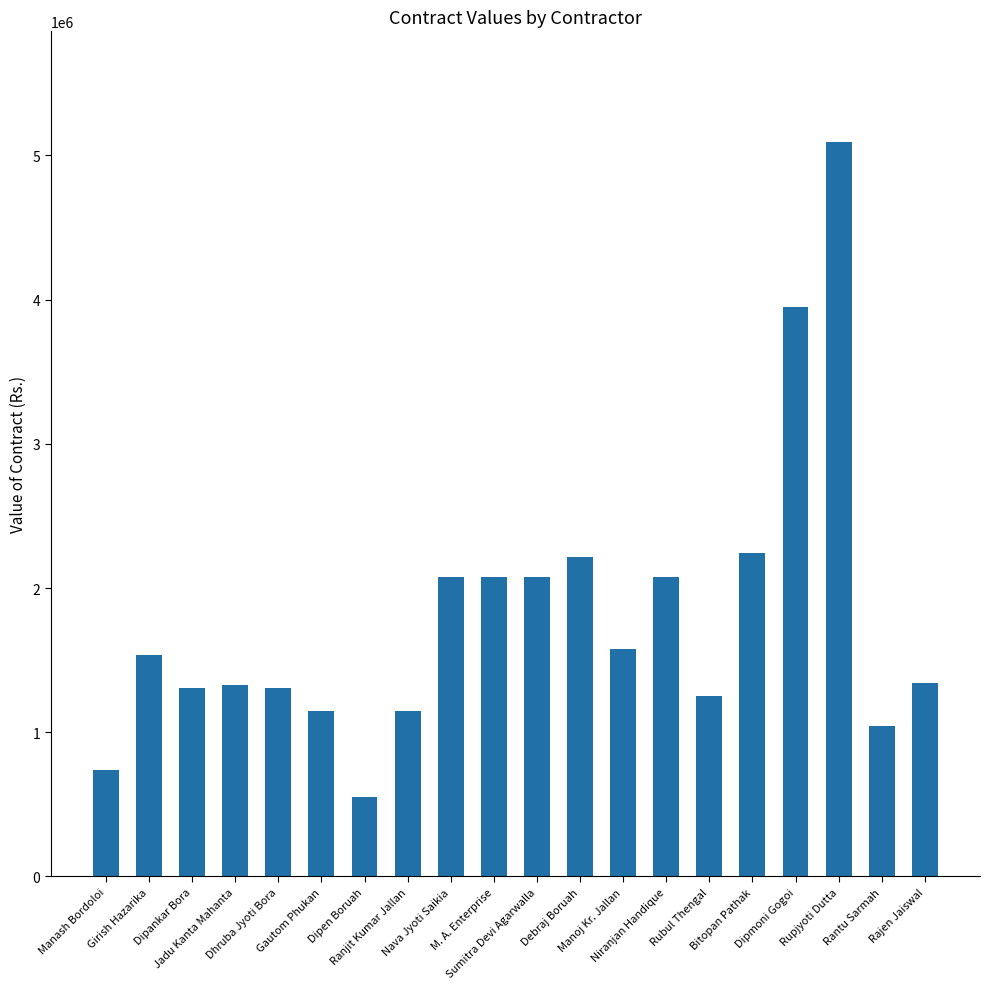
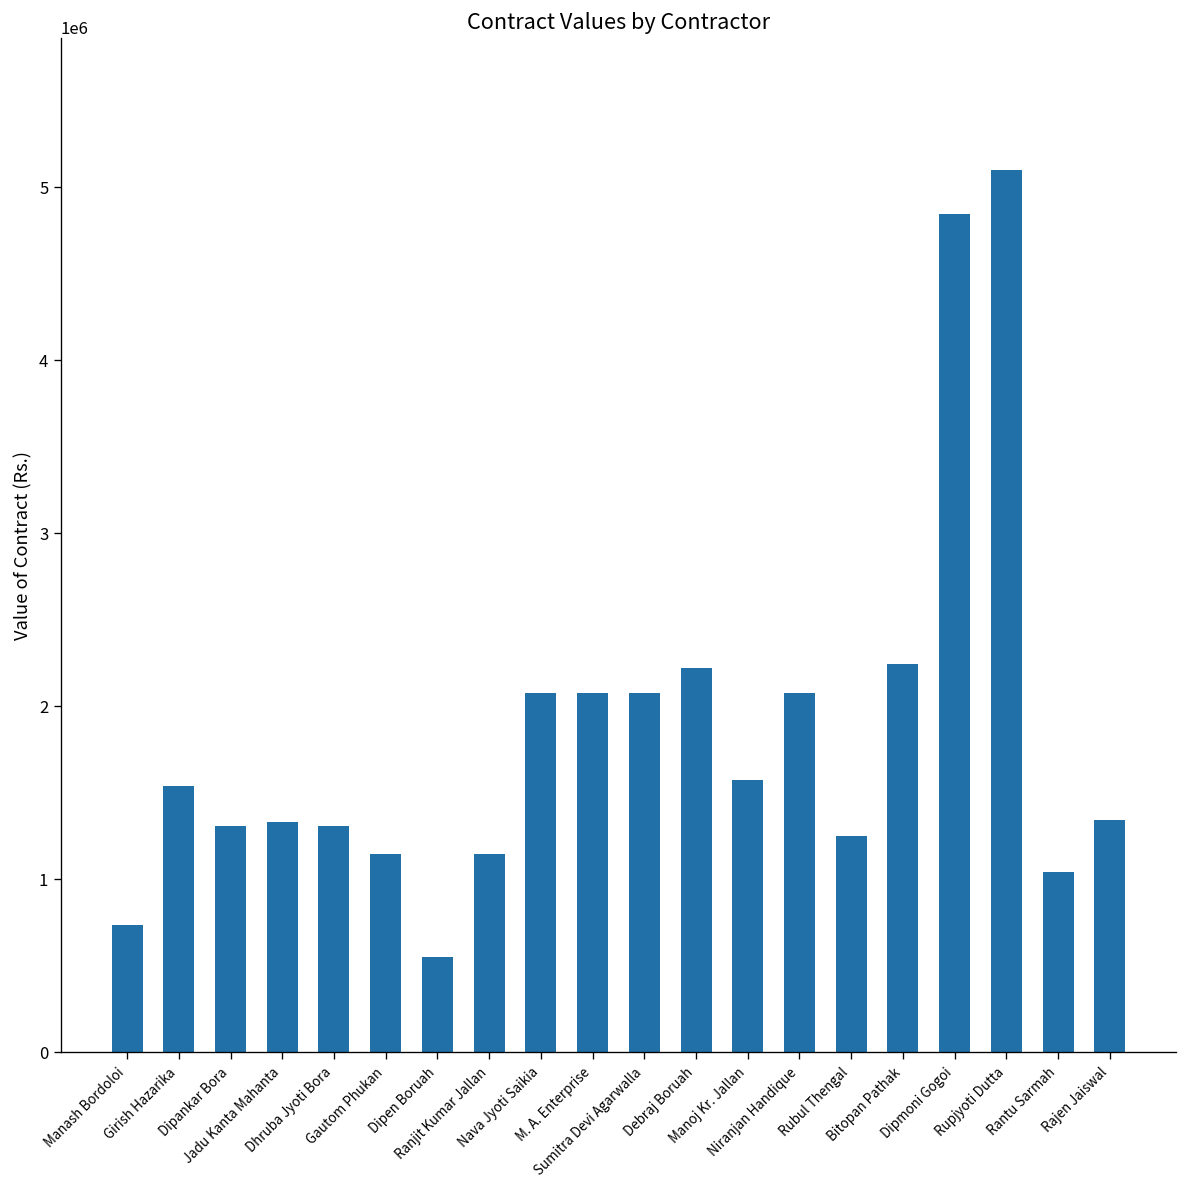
  {
    "Manash Bordoloi": 730000,
    "Girish Hazarika": 1530000,
    "Dipankar Bora": 1310000,
    "Jadu Kanta Mahanta": 1330000,
    "Dhruba Jyoti Bora": 1310000,
    "Gautom Phukan": 1150000,
    "Dipen Boruah": 550000,
    "Ranjit Kumar Jallan": 1150000,
    "Nava Jyoti Saikia": 2080000,
    "M. A. Enterprise": 2080000,
    "Sumitra Devi Agarwalla": 2080000,
    "Debraj Boruah": 2220000,
    "Manoj Kr. Jallan": 1570000,
    "Niranjan Handique": 2080000,
    "Rubul Thengal": 1250000,
    "Bitopan Pathak": 2240000,
-   "Dipmoni Gogoi": 3950000,
+   "Dipmoni Gogoi": 4840000,
    "Rupjyoti Dutta": 5100000,
    "Rantu Sarmah": 1040000,
    "Rajen Jaiswal": 1340000
  }
